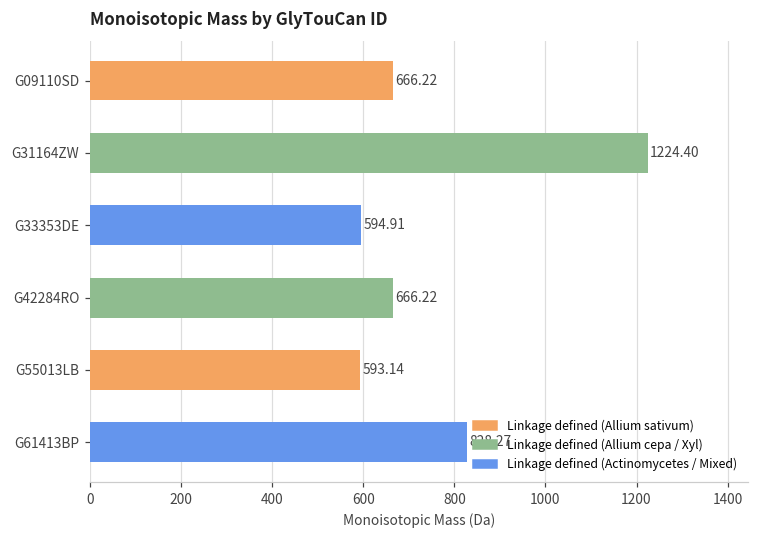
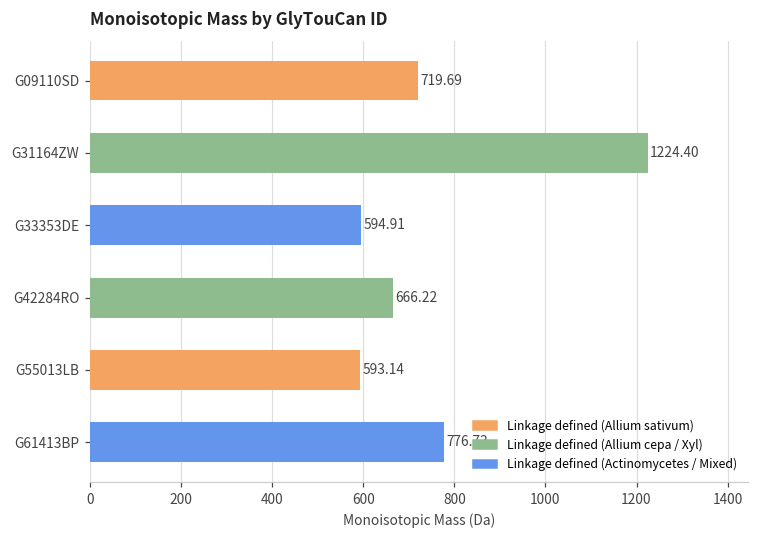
  {
-   "G09110SD": 666.22,
+   "G09110SD": 719.69,
    "G31164ZW": 1224.40,
    "G33353DE": 594.91,
    "G42284RO": 666.22,
    "G55013LB": 593.14,
-   "G61413BP": 828.27
+   "G61413BP": 776.73
  }
